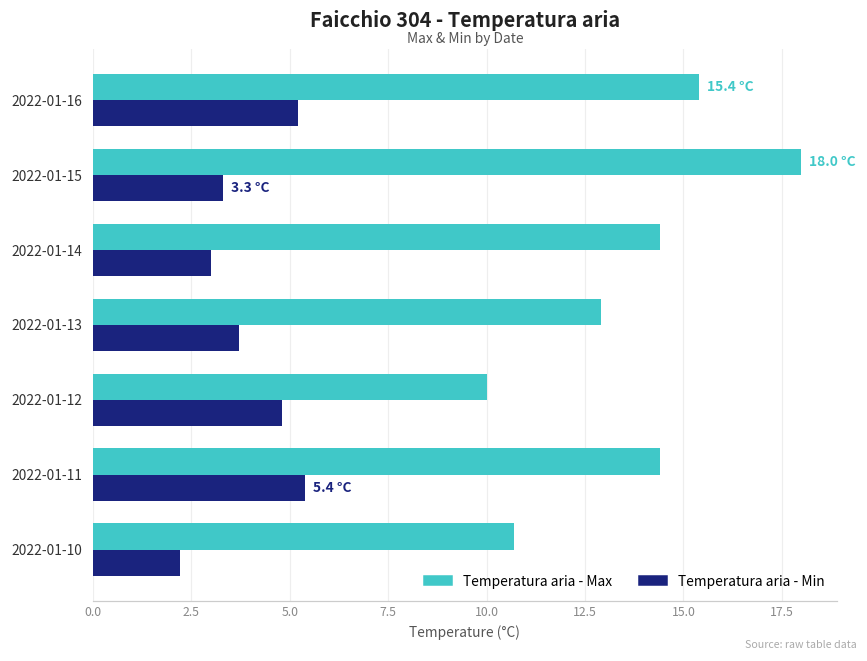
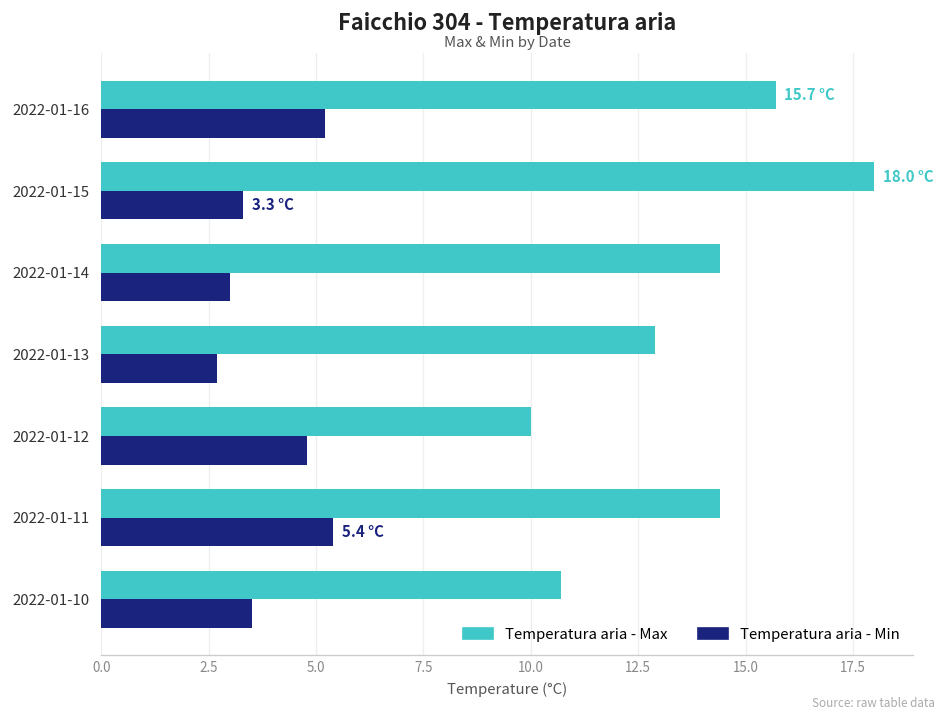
  {
    "Temperatura aria - Max": {
-     "2022-01-16": 15.4,
+     "2022-01-16": 15.7,
      "2022-01-15": 18.0
    },
    "Temperatura aria - Min": {
      "2022-01-16": 5.2,
      "2022-01-14": 3.0,
-     "2022-01-13": 3.7,
+     "2022-01-13": 2.7,
      "2022-01-12": 4.8,
-     "2022-01-10": 2.2
+     "2022-01-10": 3.5
    }
  }
